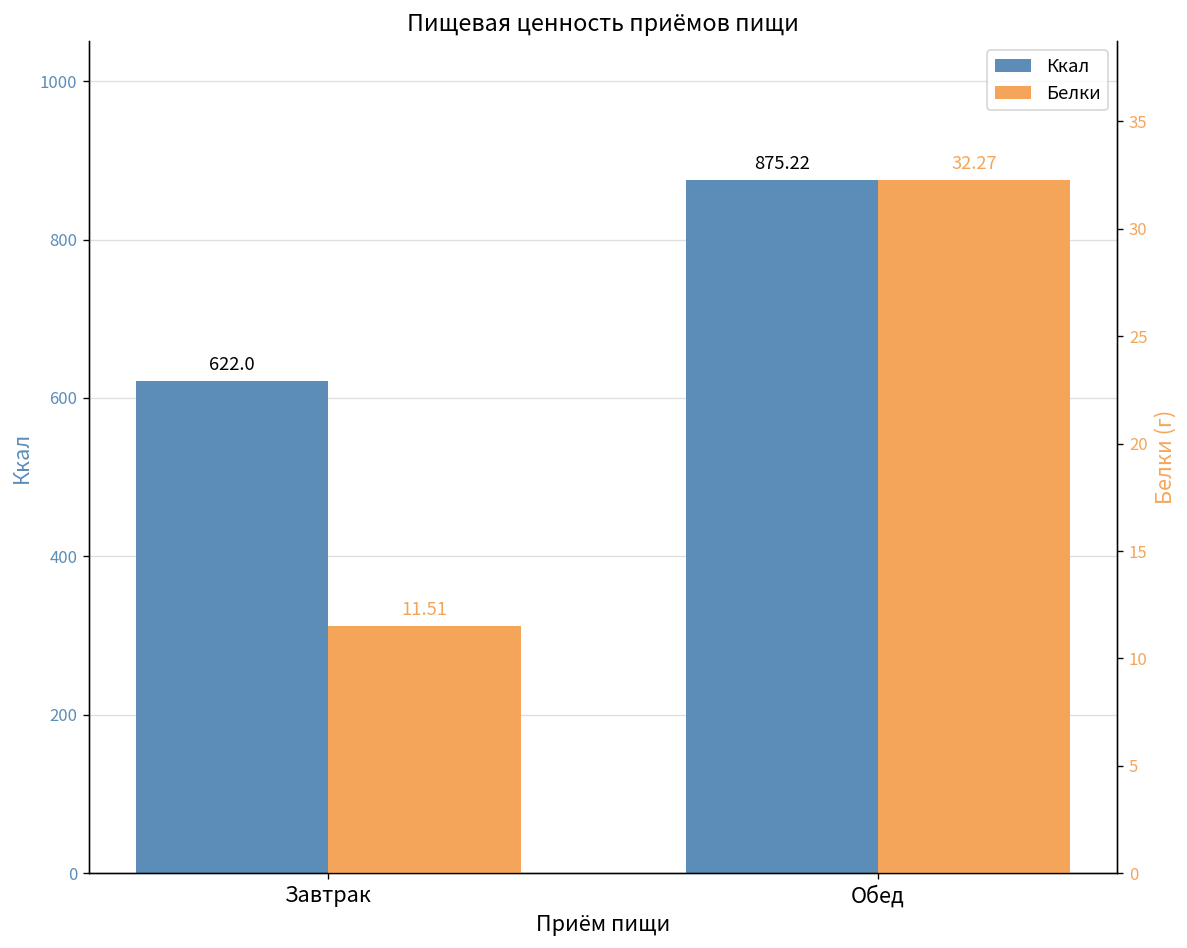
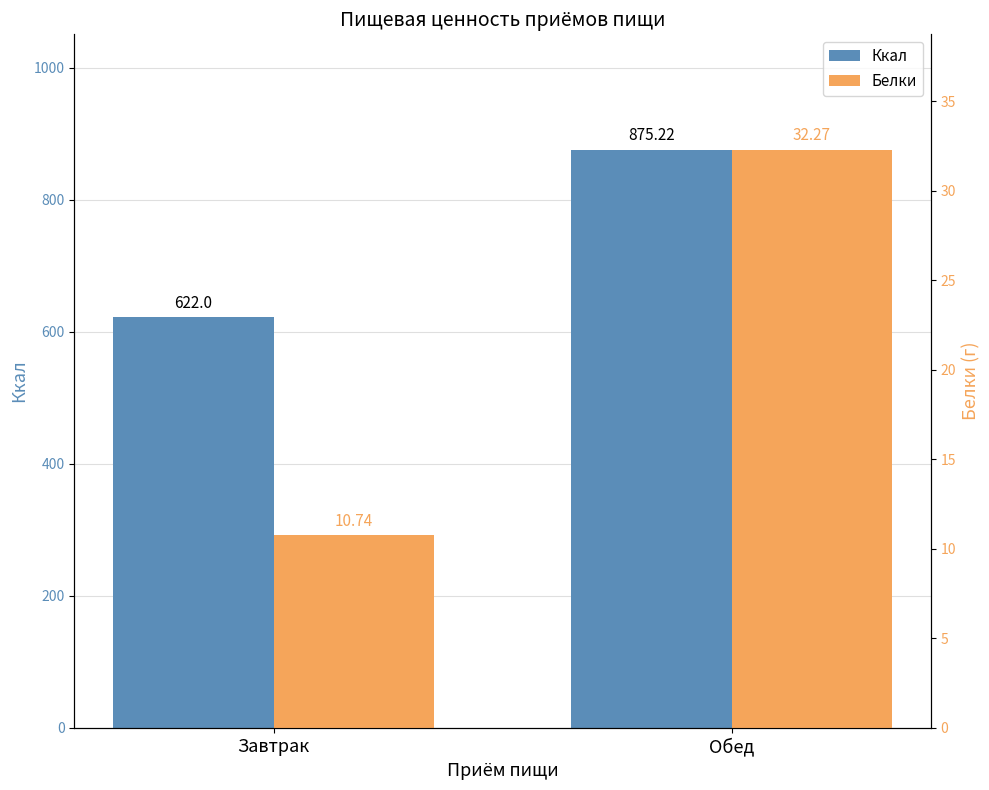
  {
    "Ккал": {
      "Завтрак": 622.0,
      "Обед": 875.22
    },
    "Белки": {
-     "Завтрак": 11.51,
+     "Завтрак": 10.74,
      "Обед": 32.27
    }
  }
